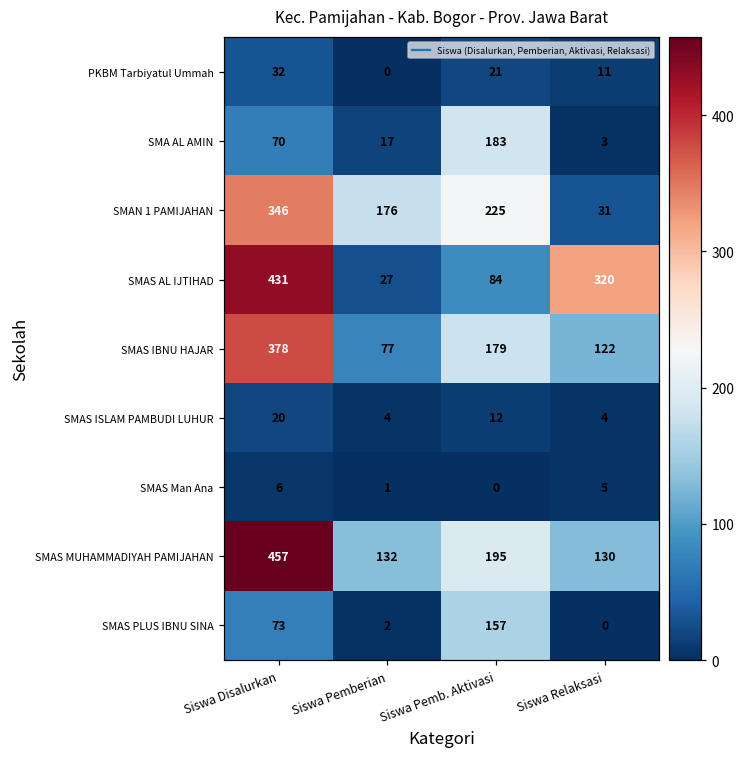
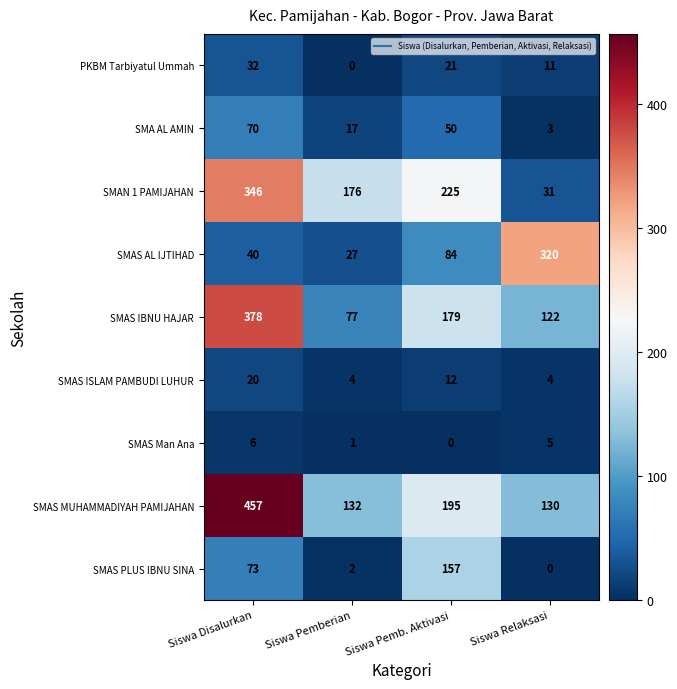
  {
    "PKBM Tarbiyatul Ummah": {
      "Siswa Disalurkan": 32,
      "Siswa Pemberian": 0,
      "Siswa Pemb. Aktivasi": 21,
      "Siswa Relaksasi": 11
    },
    "SMA AL AMIN": {
      "Siswa Disalurkan": 70,
      "Siswa Pemberian": 17,
-     "Siswa Pemb. Aktivasi": 183,
+     "Siswa Pemb. Aktivasi": 50,
      "Siswa Relaksasi": 3
    },
    "SMAN 1 PAMIJAHAN": {
      "Siswa Disalurkan": 346,
      "Siswa Pemberian": 176,
      "Siswa Pemb. Aktivasi": 225,
      "Siswa Relaksasi": 31
    },
    "SMAS AL IJTIHAD": {
-     "Siswa Disalurkan": 431,
+     "Siswa Disalurkan": 40,
      "Siswa Pemberian": 27,
      "Siswa Pemb. Aktivasi": 84,
      "Siswa Relaksasi": 320
    },
    "SMAS IBNU HAJAR": {
      "Siswa Disalurkan": 378,
      "Siswa Pemberian": 77,
      "Siswa Pemb. Aktivasi": 179,
      "Siswa Relaksasi": 122
    },
    "SMAS ISLAM PAMBUDI LUHUR": {
      "Siswa Disalurkan": 20,
      "Siswa Pemberian": 4,
      "Siswa Pemb. Aktivasi": 12,
      "Siswa Relaksasi": 4
    },
    "SMAS Man Ana": {
      "Siswa Disalurkan": 6,
      "Siswa Pemberian": 1,
      "Siswa Pemb. Aktivasi": 0,
      "Siswa Relaksasi": 5
    },
    "SMAS MUHAMMADIYAH PAMIJAHAN": {
      "Siswa Disalurkan": 457,
      "Siswa Pemberian": 132,
      "Siswa Pemb. Aktivasi": 195,
      "Siswa Relaksasi": 130
    },
    "SMAS PLUS IBNU SINA": {
      "Siswa Disalurkan": 73,
      "Siswa Pemberian": 2,
      "Siswa Pemb. Aktivasi": 157,
      "Siswa Relaksasi": 0
    }
  }
